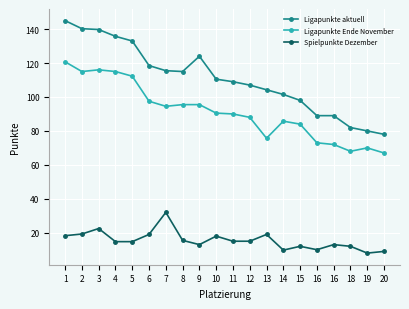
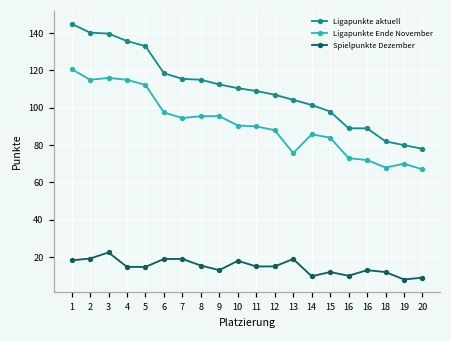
  {
    "Ligapunkte aktuell": {
      "1": 145,
      "2": 140,
      "3": 140,
      "4": 136,
      "5": 133,
      "6": 119,
      "7": 116,
      "8": 115,
-     "9": 124,
+     "9": 113,
      "10": 111,
      "11": 109,
      "12": 107,
      "13": 104,
      "14": 102,
      "15": 98,
      "18": 82,
      "19": 80,
      "20": 78
    },
    "Ligapunkte Ende November": {
      "1": 121,
      "2": 115,
      "3": 116,
      "4": 115,
      "5": 112,
      "6": 98,
      "7": 95,
      "8": 96,
      "9": 96,
      "10": 91,
      "11": 90,
      "12": 88,
      "13": 76,
      "14": 86,
      "15": 84,
      "18": 68,
      "19": 70,
      "20": 67
    },
    "Spielpunkte Dezember": {
      "1": 18,
      "2": 19,
      "3": 22,
      "4": 15,
      "5": 15,
      "6": 19,
-     "7": 32,
+     "7": 19,
      "8": 16,
      "9": 13,
      "10": 18,
      "11": 15,
      "12": 15,
      "13": 19,
      "14": 10,
      "15": 12,
      "18": 12,
      "19": 8,
      "20": 9
    }
  }
